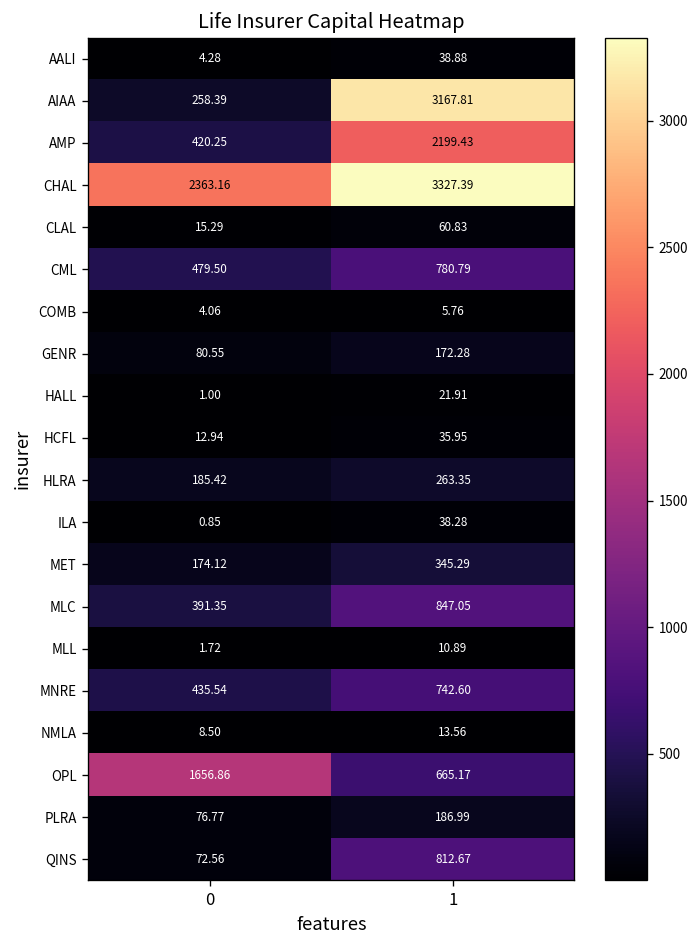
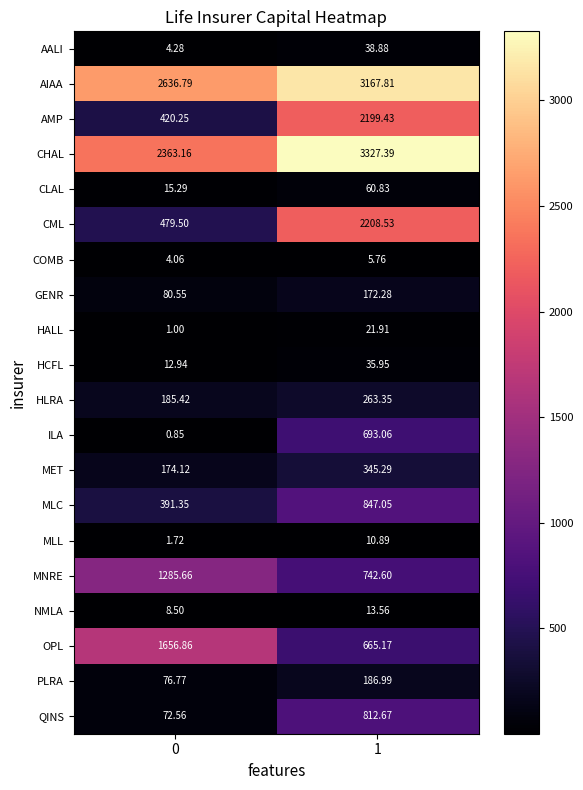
  {
    "AALI": {
      "0": 4.28,
      "1": 38.88
    },
    "AIAA": {
-     "0": 258.39,
+     "0": 2636.79,
      "1": 3167.81
    },
    "AMP": {
      "0": 420.25,
      "1": 2199.43
    },
    "CHAL": {
      "0": 2363.16,
      "1": 3327.39
    },
    "CLAL": {
      "0": 15.29,
      "1": 60.83
    },
    "CML": {
      "0": 479.50,
-     "1": 780.79
+     "1": 2208.53
    },
    "COMB": {
      "0": 4.06,
      "1": 5.76
    },
    "GENR": {
      "0": 80.55,
      "1": 172.28
    },
    "HALL": {
      "0": 1.00,
      "1": 21.91
    },
    "HCFL": {
      "0": 12.94,
      "1": 35.95
    },
    "HLRA": {
      "0": 185.42,
      "1": 263.35
    },
    "ILA": {
      "0": 0.85,
-     "1": 38.28
+     "1": 693.06
    },
    "MET": {
      "0": 174.12,
      "1": 345.29
    },
    "MLC": {
      "0": 391.35,
      "1": 847.05
    },
    "MLL": {
      "0": 1.72,
      "1": 10.89
    },
    "MNRE": {
-     "0": 435.54,
+     "0": 1285.66,
      "1": 742.60
    },
    "NMLA": {
      "0": 8.50,
      "1": 13.56
    },
    "OPL": {
      "0": 1656.86,
      "1": 665.17
    },
    "PLRA": {
      "0": 76.77,
      "1": 186.99
    },
    "QINS": {
      "0": 72.56,
      "1": 812.67
    }
  }
